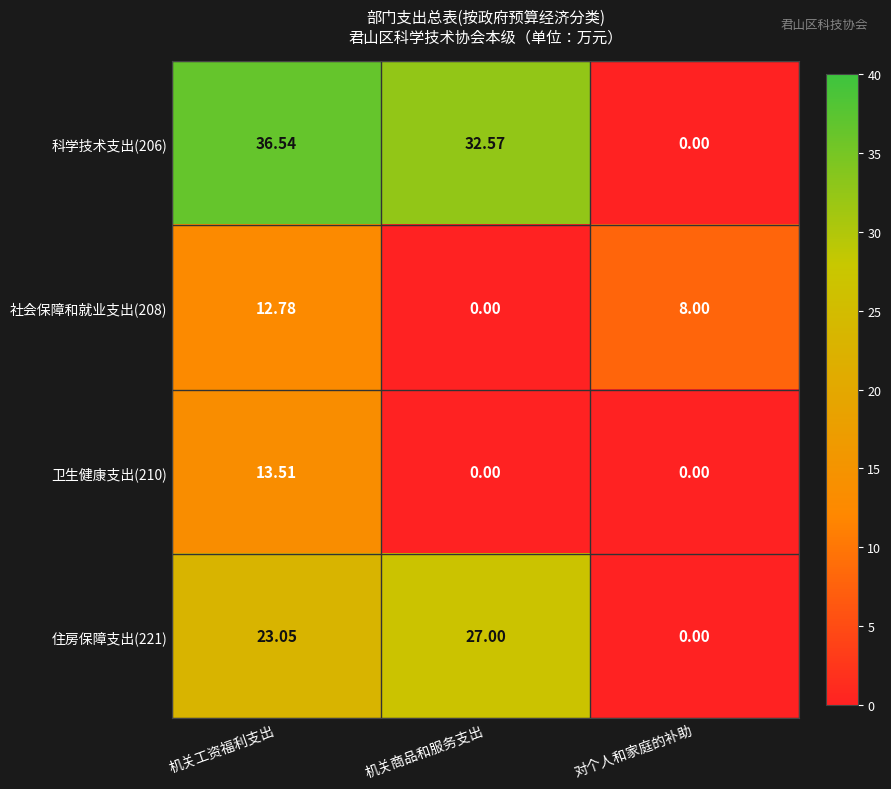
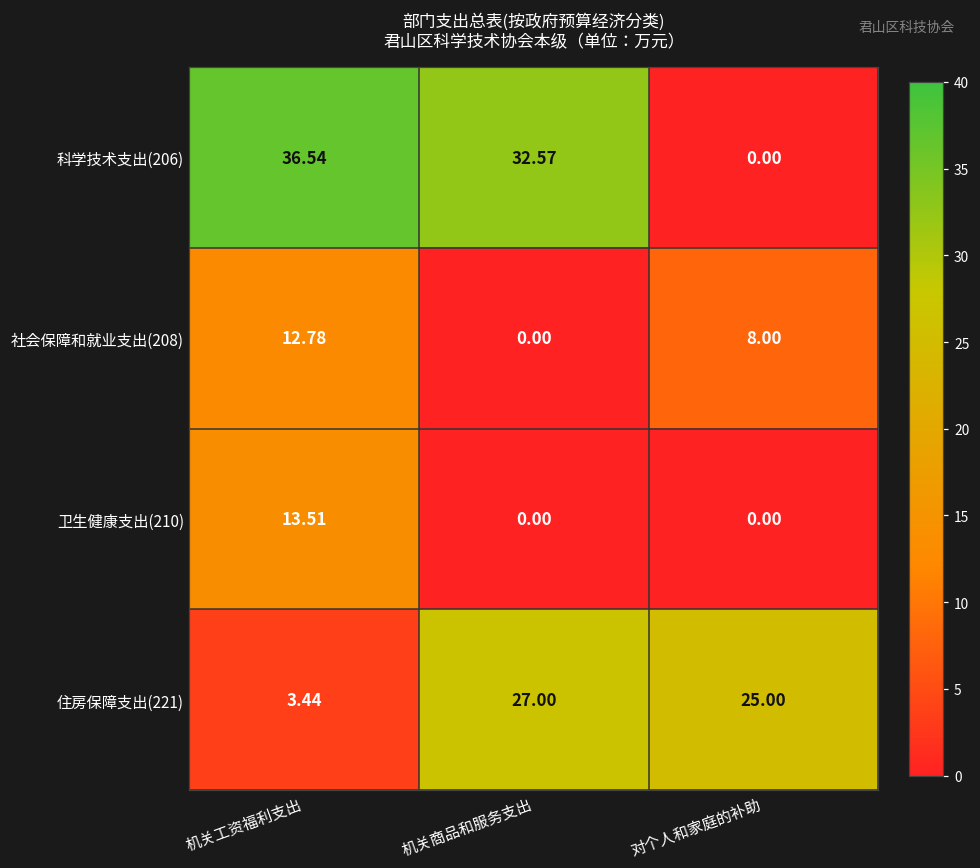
  {
    "科学技术支出(206)": {
      "机关工资福利支出": 36.54,
      "机关商品和服务支出": 32.57,
      "对个人和家庭的补助": 0.00
    },
    "社会保障和就业支出(208)": {
      "机关工资福利支出": 12.78,
      "机关商品和服务支出": 0.00,
      "对个人和家庭的补助": 8.00
    },
    "卫生健康支出(210)": {
      "机关工资福利支出": 13.51,
      "机关商品和服务支出": 0.00,
      "对个人和家庭的补助": 0.00
    },
    "住房保障支出(221)": {
-     "机关工资福利支出": 23.05,
+     "机关工资福利支出": 3.44,
      "机关商品和服务支出": 27.00,
-     "对个人和家庭的补助": 0.00
+     "对个人和家庭的补助": 25.00
    }
  }
